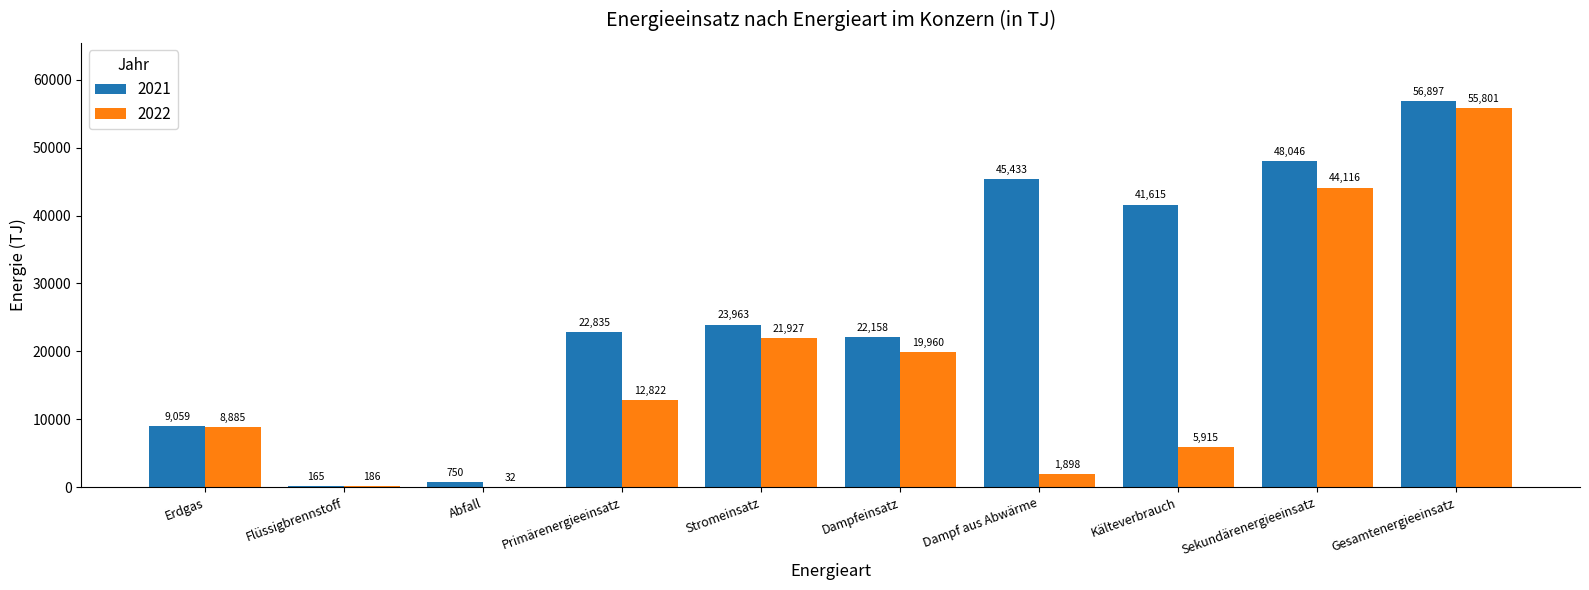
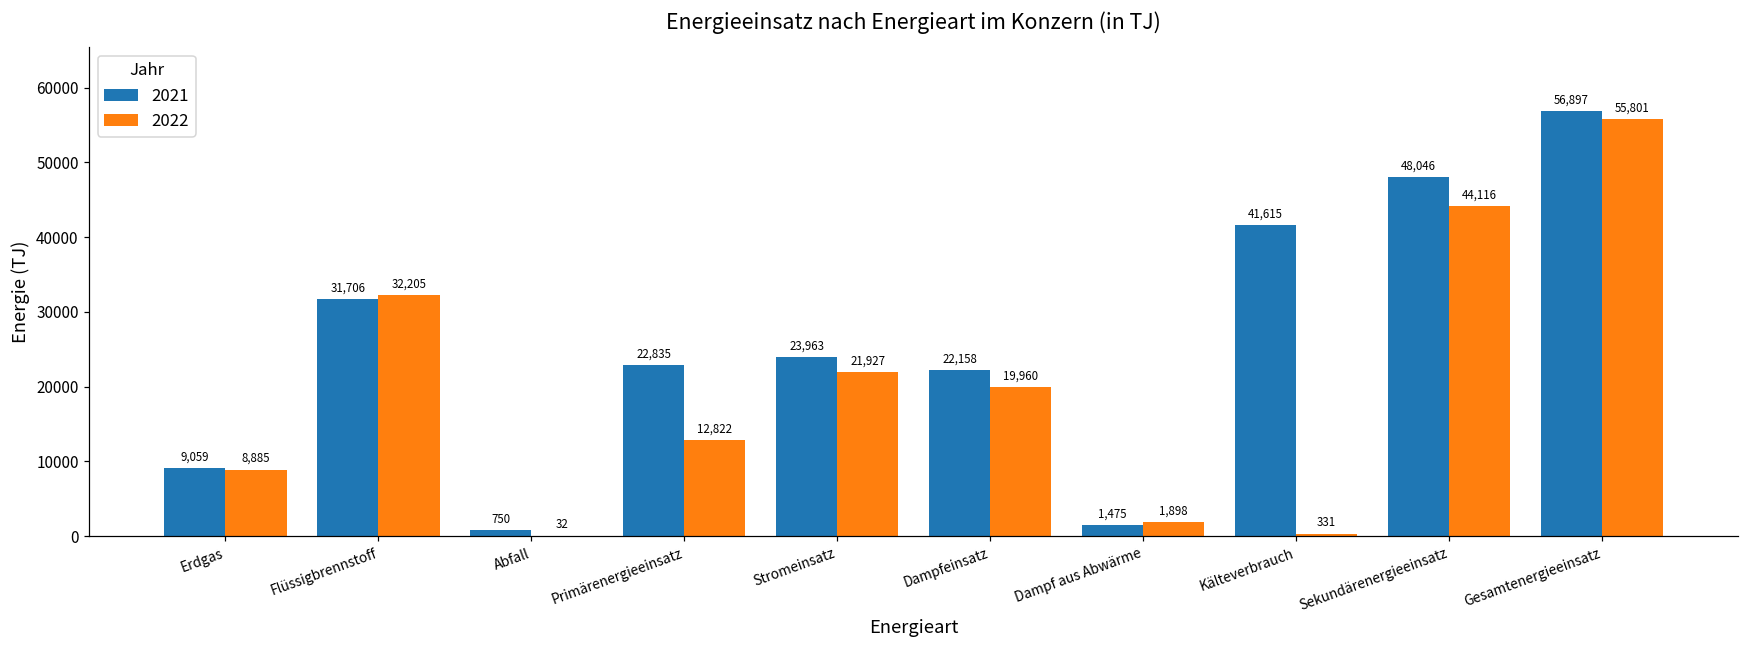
  {
    "2021": {
      "Erdgas": "9,059",
-     "Flüssigbrennstoff": "165",
+     "Flüssigbrennstoff": "31,706",
      "Abfall": "750",
      "Primärenergieeinsatz": "22,835",
      "Stromeinsatz": "23,963",
      "Dampfeinsatz": "22,158",
-     "Dampf aus Abwärme": "45,433",
+     "Dampf aus Abwärme": "1,475",
      "Kälteverbrauch": "41,615",
      "Sekundärenergieeinsatz": "48,046",
      "Gesamtenergieeinsatz": "56,897"
    },
    "2022": {
      "Erdgas": "8,885",
-     "Flüssigbrennstoff": "186",
+     "Flüssigbrennstoff": "32,205",
      "Abfall": "32",
      "Primärenergieeinsatz": "12,822",
      "Stromeinsatz": "21,927",
      "Dampfeinsatz": "19,960",
      "Dampf aus Abwärme": "1,898",
-     "Kälteverbrauch": "5,915",
+     "Kälteverbrauch": "331",
      "Sekundärenergieeinsatz": "44,116",
      "Gesamtenergieeinsatz": "55,801"
    }
  }
